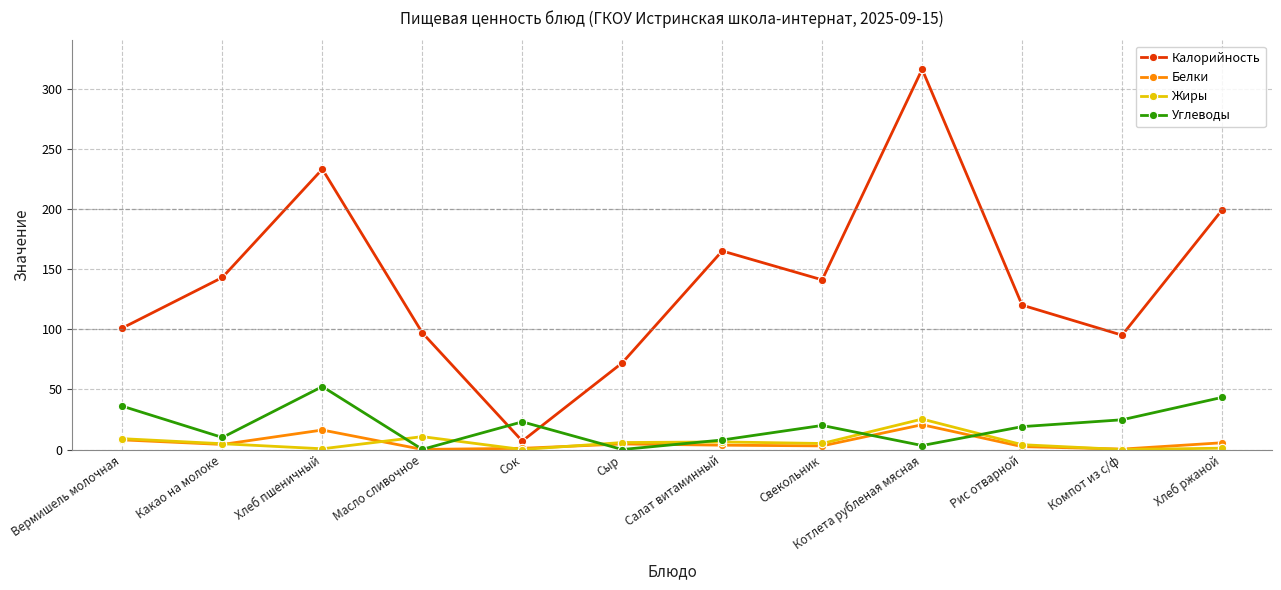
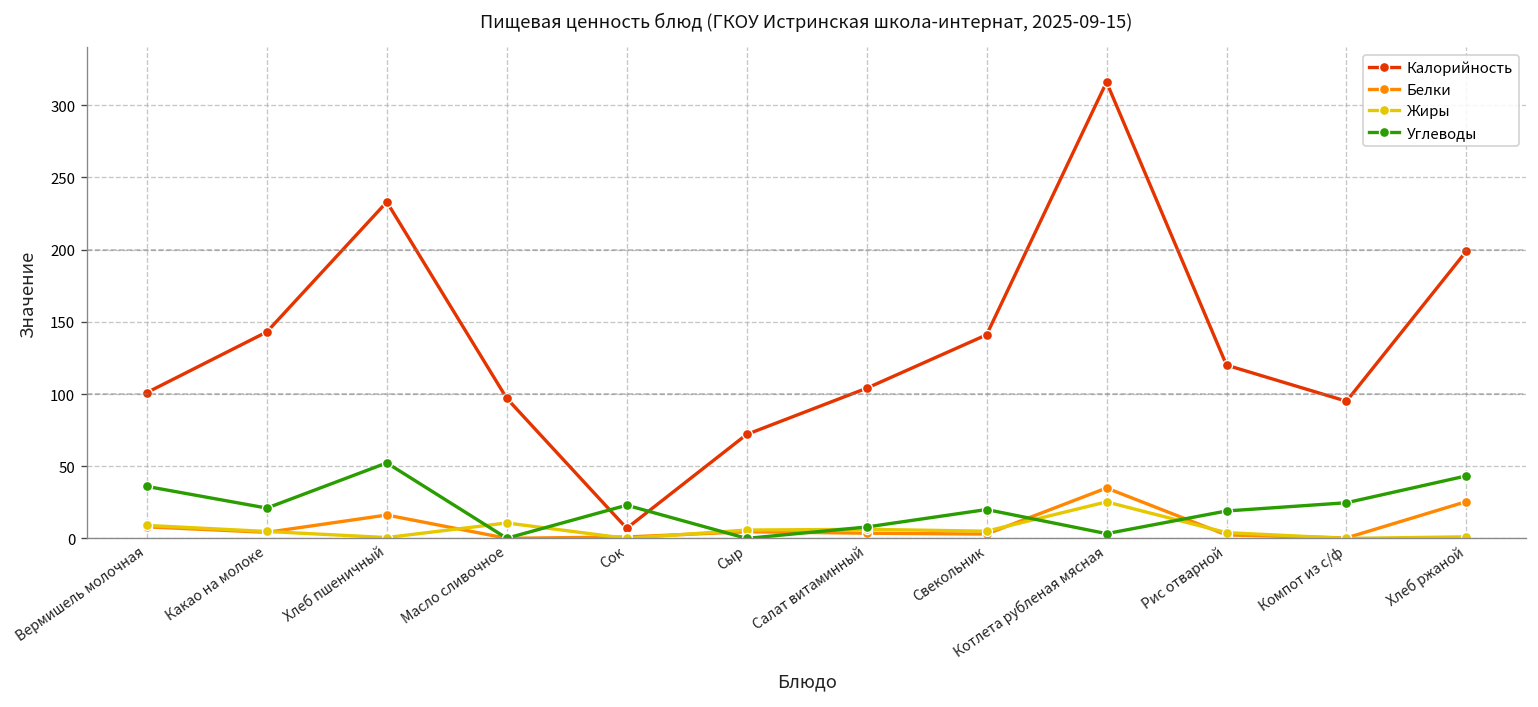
  {
    "Калорийность": {
      "Вермишель молочная": 101,
      "Какао на молоке": 143,
      "Хлеб пшеничный": 233,
      "Масло сливочное": 97,
      "Сок": 7,
      "Сыр": 72,
-     "Салат витаминный": 165,
+     "Салат витаминный": 104,
      "Свекольник": 141,
      "Котлета рубленая мясная": 316,
      "Рис отварной": 120,
      "Компот из с/ф": 95,
      "Хлеб ржаной": 199
    },
    "Белки": {
      "Хлеб пшеничный": 16,
      "Салат витаминный": 4,
-     "Котлета рубленая мясная": 21,
-     "Хлеб ржаной": 6
+     "Котлета рубленая мясная": 35,
+     "Хлеб ржаной": 26
    },
    "Жиры": {
      "Хлеб пшеничный": 1,
      "Масло сливочное": 11,
      "Котлета рубленая мясная": 25,
      "Хлеб ржаной": 1
    },
    "Углеводы": {
      "Вермишель молочная": 36,
-     "Какао на молоке": 10,
+     "Какао на молоке": 21,
      "Хлеб пшеничный": 52,
      "Сок": 23,
      "Сыр": 0,
      "Свекольник": 20,
      "Котлета рубленая мясная": 3,
      "Рис отварной": 19,
      "Компот из с/ф": 25,
      "Хлеб ржаной": 43
    }
  }
